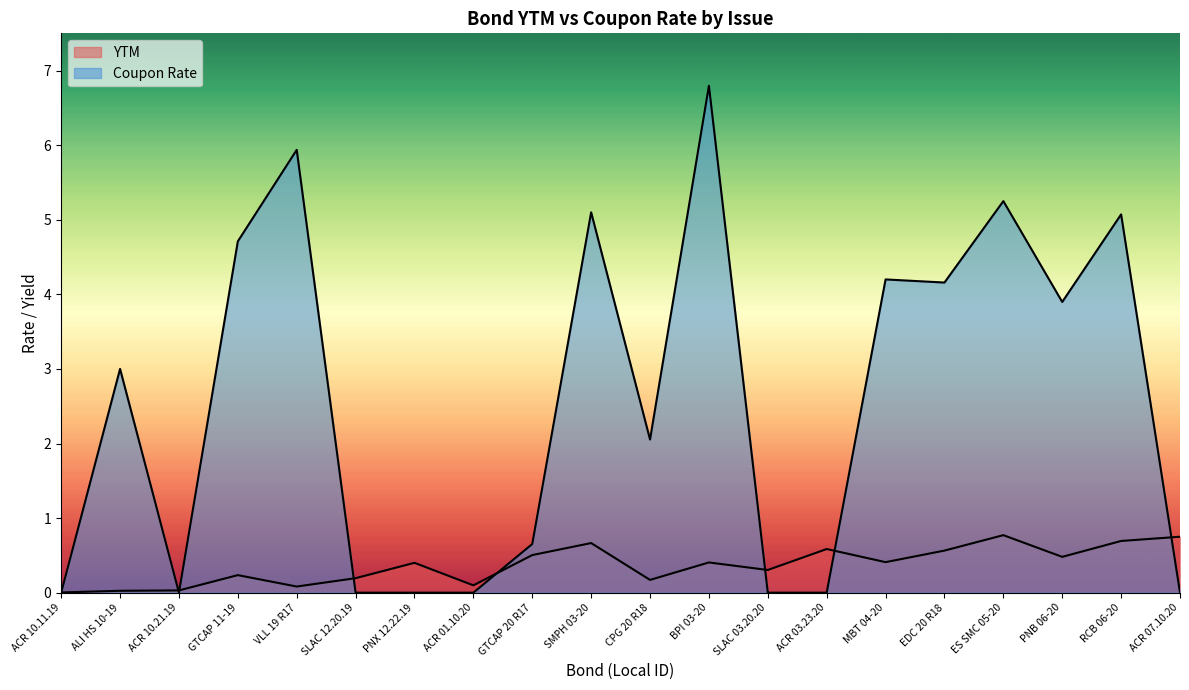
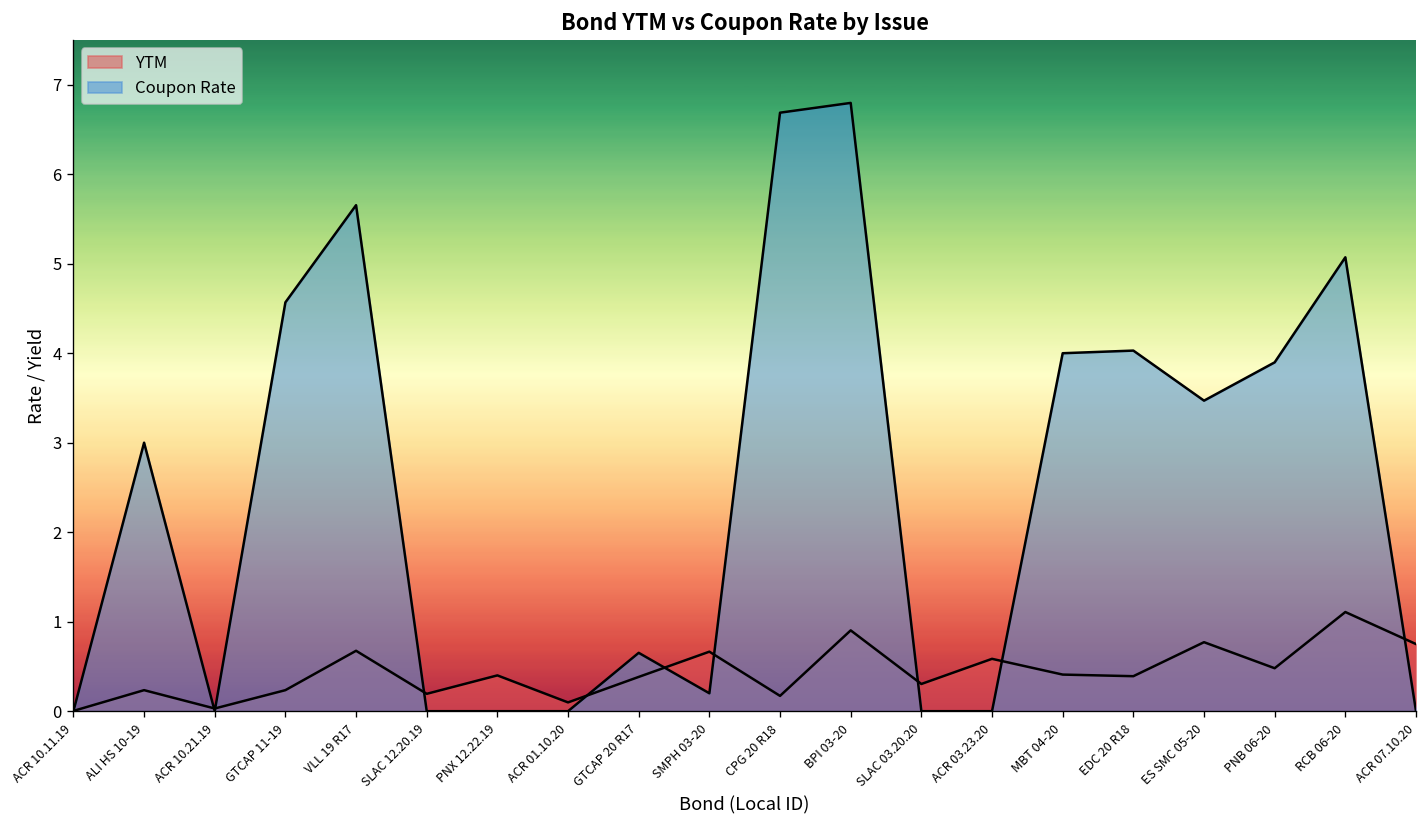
  {
    "YTM": {
-     "ALI HS 10-19": 0.0,
+     "ALI HS 10-19": 0.2,
      "GTCAP 11-19": 0.2,
-     "VLL 19 R17": 0.1,
+     "VLL 19 R17": 0.7,
      "SLAC 12.20.19": 0.2,
      "PNX 12.22.19": 0.4,
      "ACR 01.10.20": 0.1,
-     "GTCAP 20 R17": 0.5,
+     "GTCAP 20 R17": 0.4,
      "SMPH 03-20": 0.7,
      "CPG 20 R18": 0.2,
-     "BPI 03-20": 0.4,
+     "BPI 03-20": 0.9,
      "SLAC 03.20.20": 0.3,
      "ACR 03.23.20": 0.6,
      "MBT 04-20": 0.4,
-     "EDC 20 R18": 0.6,
+     "EDC 20 R18": 0.4,
      "ES SMC 05-20": 0.8,
      "PNB 06-20": 0.5,
-     "RCB 06-20": 0.7,
+     "RCB 06-20": 1.1,
      "ACR 07.10.20": 0.8
    },
    "Coupon Rate": {
      "ALI HS 10-19": 3.0,
-     "GTCAP 11-19": 4.7,
-     "VLL 19 R17": 5.9,
+     "GTCAP 11-19": 4.6,
+     "VLL 19 R17": 5.7,
      "SLAC 12.20.19": 0.0,
      "PNX 12.22.19": 0.0,
      "ACR 01.10.20": 0.0,
      "GTCAP 20 R17": 0.7,
-     "SMPH 03-20": 5.1,
-     "CPG 20 R18": 2.1,
+     "SMPH 03-20": 0.2,
+     "CPG 20 R18": 6.7,
      "BPI 03-20": 6.8,
      "SLAC 03.20.20": 0.0,
      "ACR 03.23.20": 0.0,
-     "MBT 04-20": 4.2,
-     "EDC 20 R18": 4.2,
-     "ES SMC 05-20": 5.3,
+     "MBT 04-20": 4.0,
+     "EDC 20 R18": 4.0,
+     "ES SMC 05-20": 3.5,
      "PNB 06-20": 3.9,
      "RCB 06-20": 5.1,
      "ACR 07.10.20": 0.0
    }
  }
